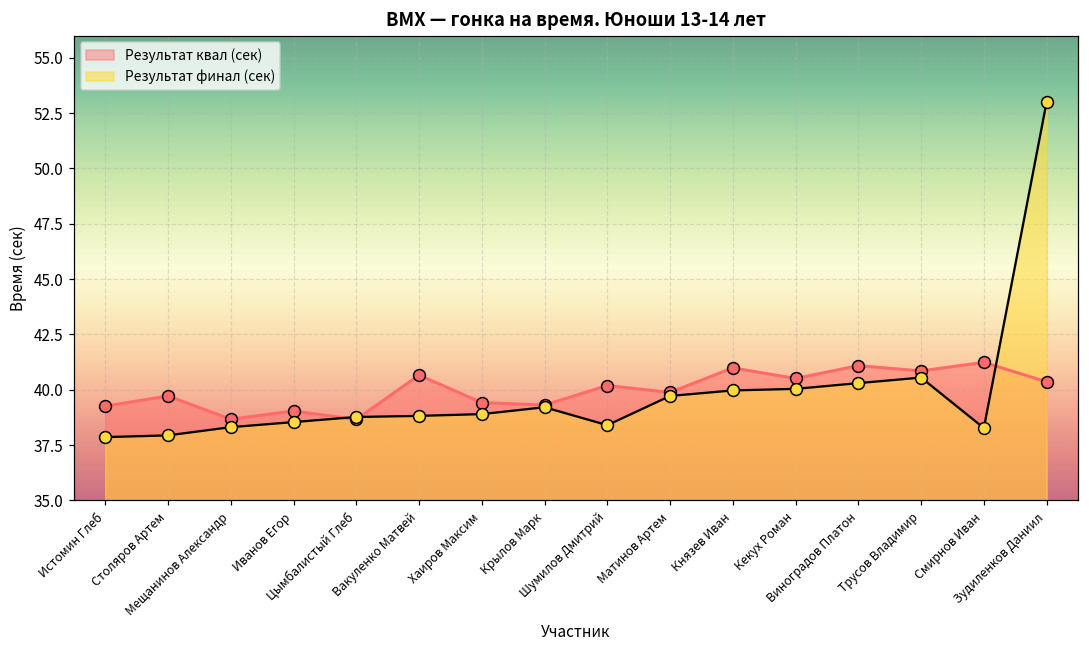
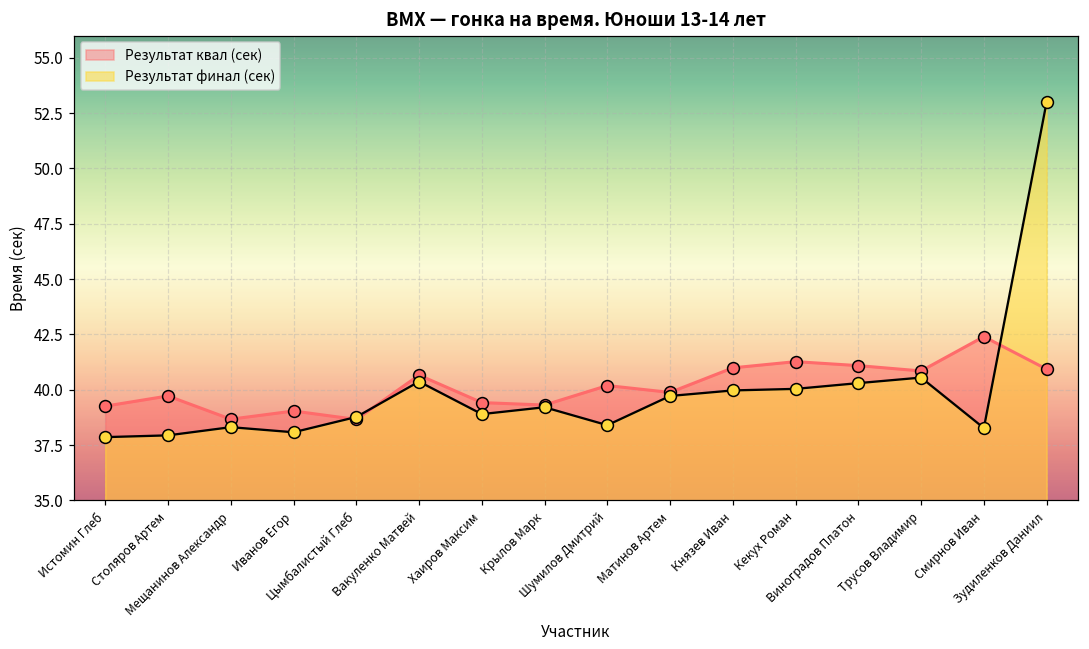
  {
    "Результат квал (сек)": {
      "Истомин Глеб": 39.3,
      "Столяров Артем": 39.7,
      "Мещанинов Александр": 38.7,
      "Иванов Егор": 39.0,
      "Вакуленко Матвей": 40.7,
      "Хаиров Максим": 39.4,
      "Шумилов Дмитрий": 40.2,
      "Матинов Артем": 39.9,
      "Князев Иван": 41.0,
-     "Кекух Роман": 40.5,
+     "Кекух Роман": 41.3,
      "Виноградов Платон": 41.1,
      "Трусов Владимир": 40.9,
-     "Смирнов Иван": 41.2,
-     "Зудиленков Даниил": 40.4
+     "Смирнов Иван": 42.4,
+     "Зудиленков Даниил": 40.9
    },
    "Результат финал (сек)": {
      "Истомин Глеб": 37.9,
      "Столяров Артем": 37.9,
      "Мещанинов Александр": 38.3,
-     "Иванов Егор": 38.5,
-     "Вакуленко Матвей": 38.8,
+     "Иванов Егор": 38.1,
+     "Вакуленко Матвей": 40.4,
      "Хаиров Максим": 38.9,
      "Шумилов Дмитрий": 38.4,
      "Матинов Артем": 39.7,
      "Князев Иван": 40.0,
      "Кекух Роман": 40.0,
      "Виноградов Платон": 40.3,
      "Трусов Владимир": 40.6,
      "Смирнов Иван": 38.3,
      "Зудиленков Даниил": 53.0
    }
  }
